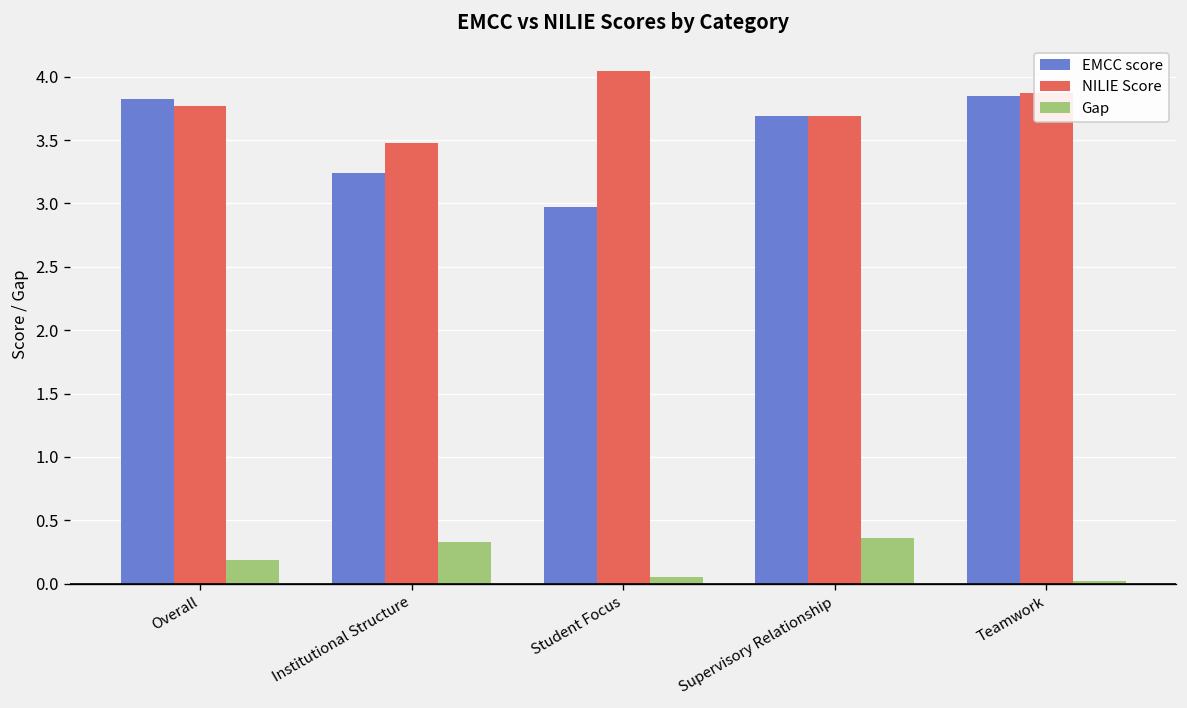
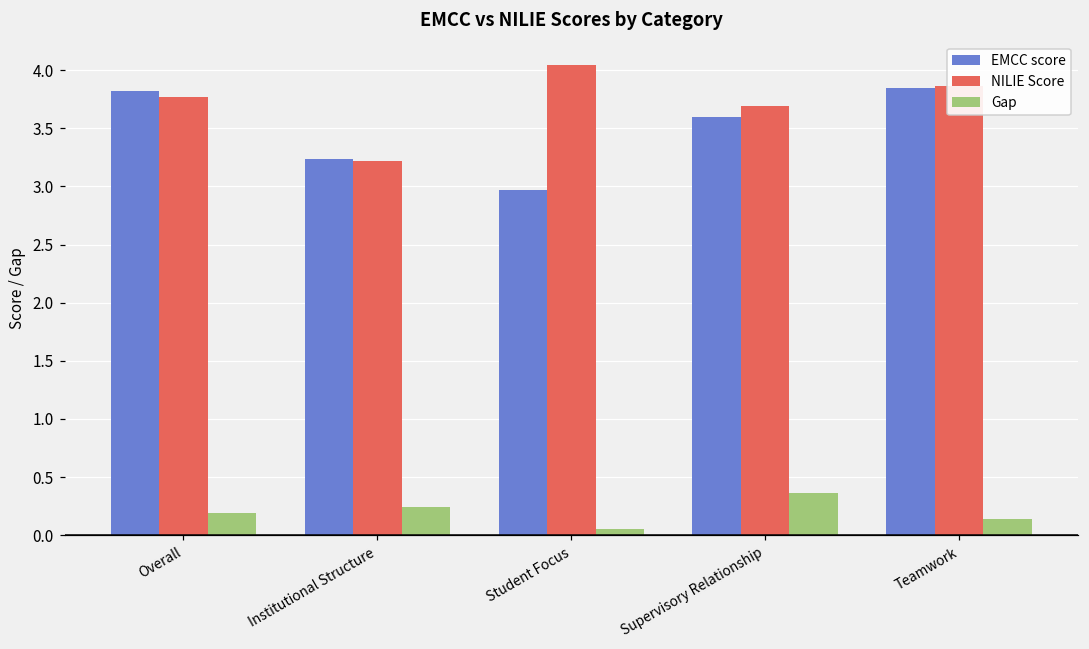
  {
    "EMCC score": {
      "Overall": 3.82,
      "Institutional Structure": 3.24,
      "Student Focus": 2.97,
-     "Supervisory Relationship": 3.69,
+     "Supervisory Relationship": 3.59,
      "Teamwork": 3.85
    },
    "NILIE Score": {
      "Overall": 3.77,
-     "Institutional Structure": 3.48,
+     "Institutional Structure": 3.22,
      "Student Focus": 4.04,
      "Supervisory Relationship": 3.69
    },
    "Gap": {
      "Overall": 0.19,
-     "Institutional Structure": 0.33,
+     "Institutional Structure": 0.24,
      "Student Focus": 0.05,
      "Supervisory Relationship": 0.36,
-     "Teamwork": 0.02
+     "Teamwork": 0.14
    }
  }
